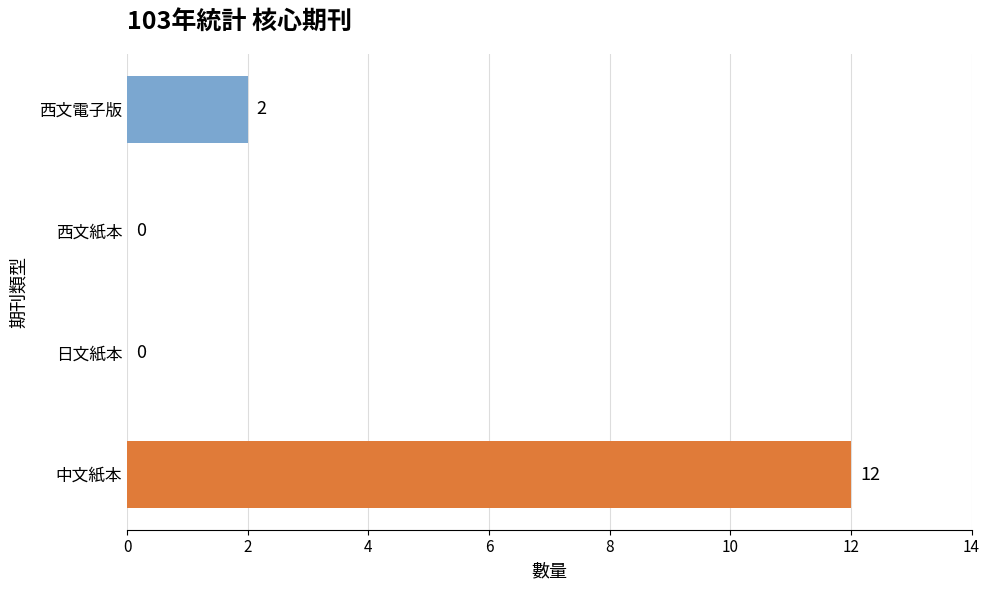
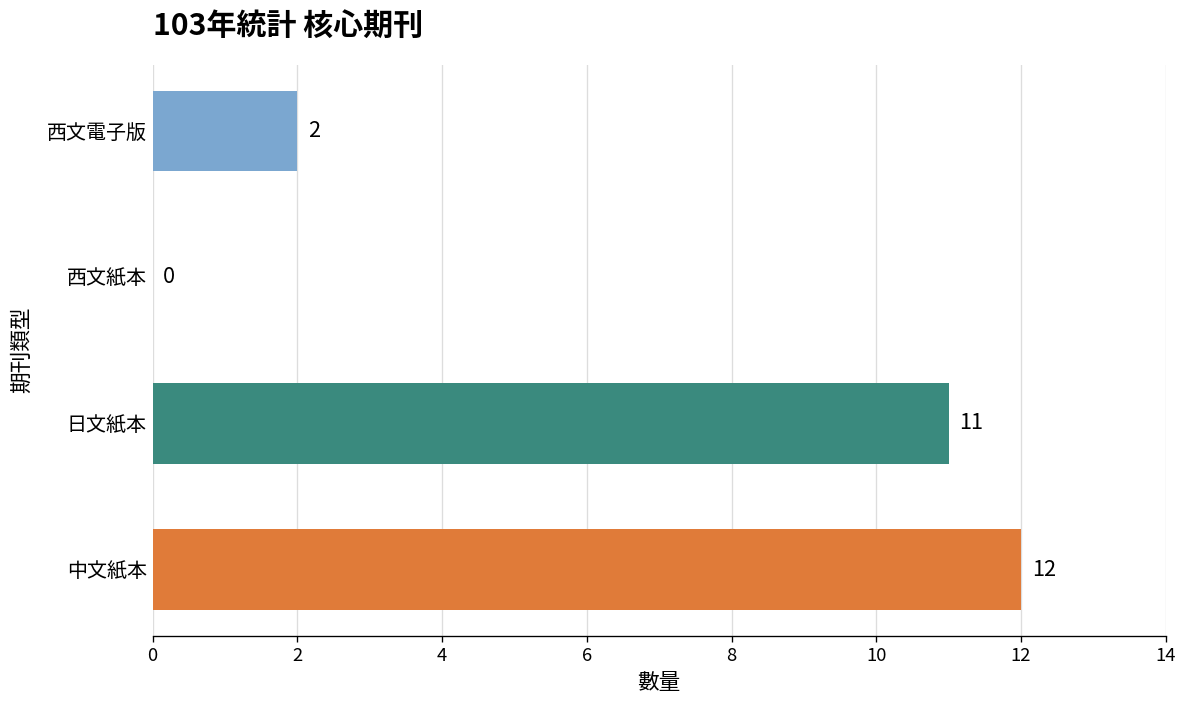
  {
    "西文電子版": 2,
    "西文紙本": 0,
-   "日文紙本": 0,
+   "日文紙本": 11,
    "中文紙本": 12
  }
